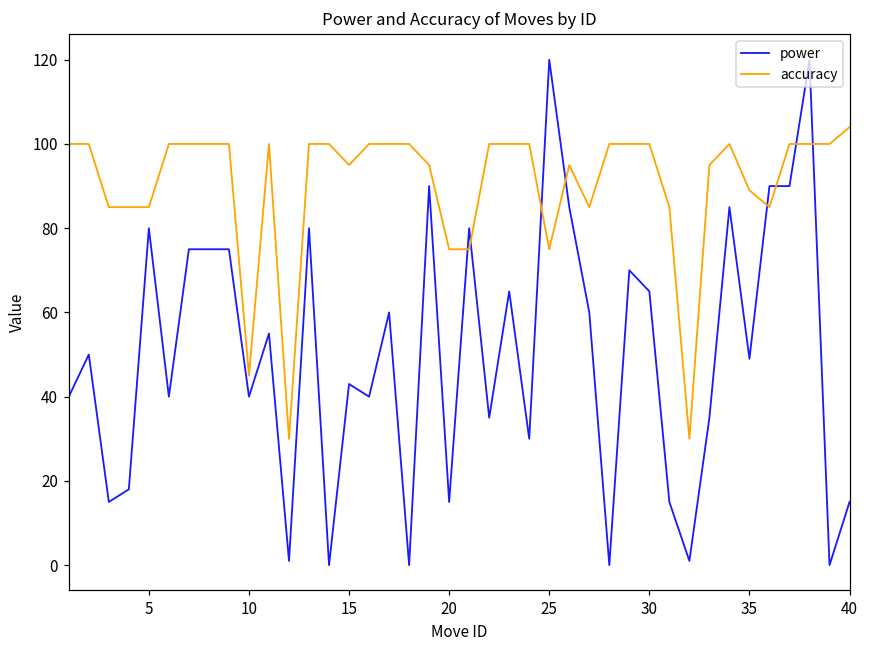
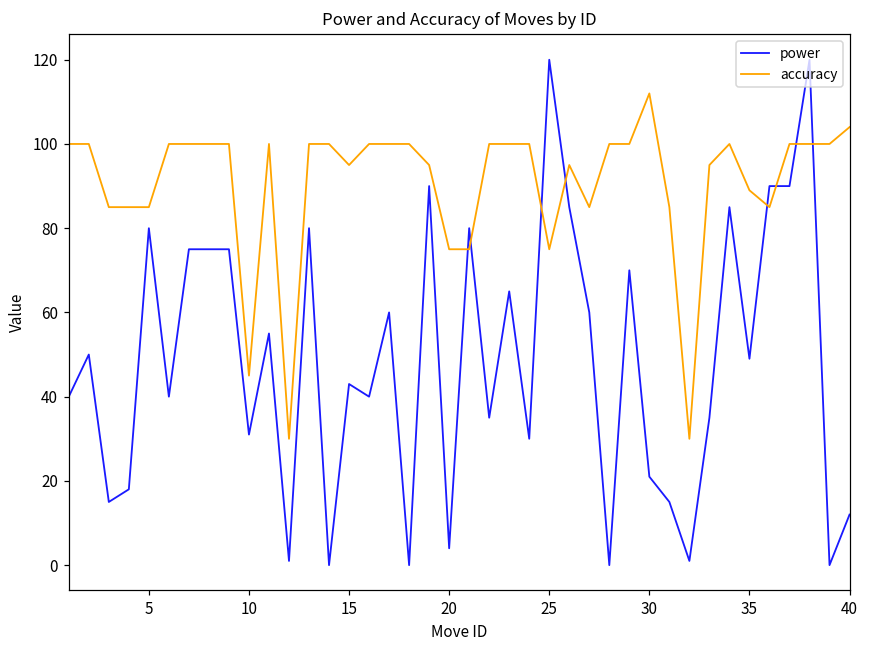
  {
    "power": {
      "5": 80,
-     "10": 40,
+     "10": 31,
      "15": 43,
-     "20": 15,
+     "20": 4,
      "25": 120,
-     "30": 65,
+     "30": 21,
      "35": 49,
-     "40": 15
+     "40": 12
    },
    "accuracy": {
      "5": 85,
      "10": 45,
      "15": 95,
      "20": 75,
      "25": 75,
-     "30": 100,
+     "30": 112,
      "35": 89,
      "40": 104
    }
  }
